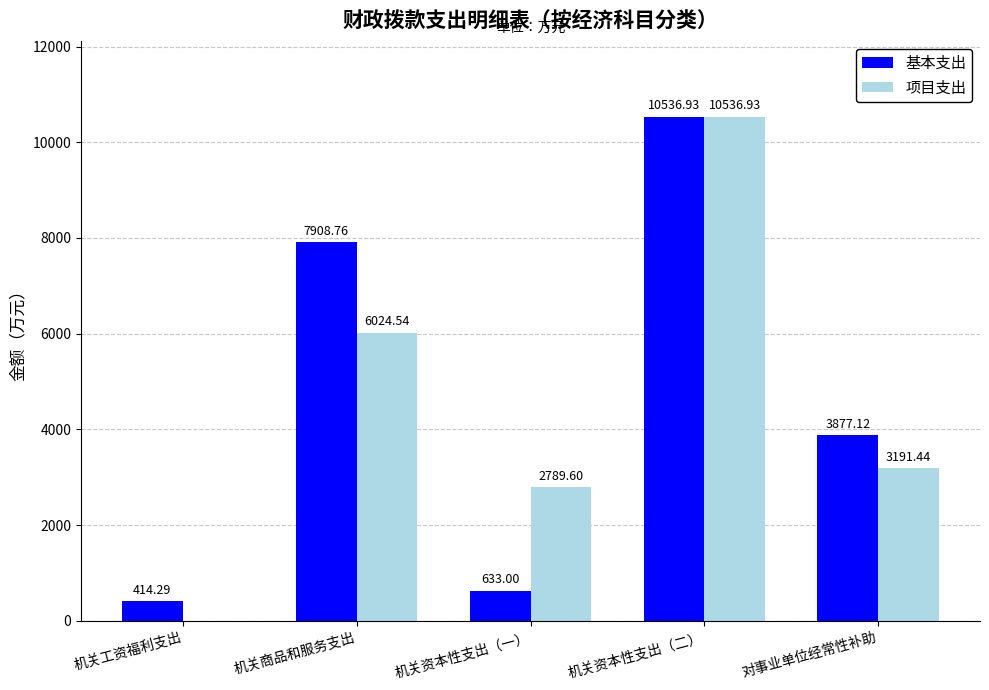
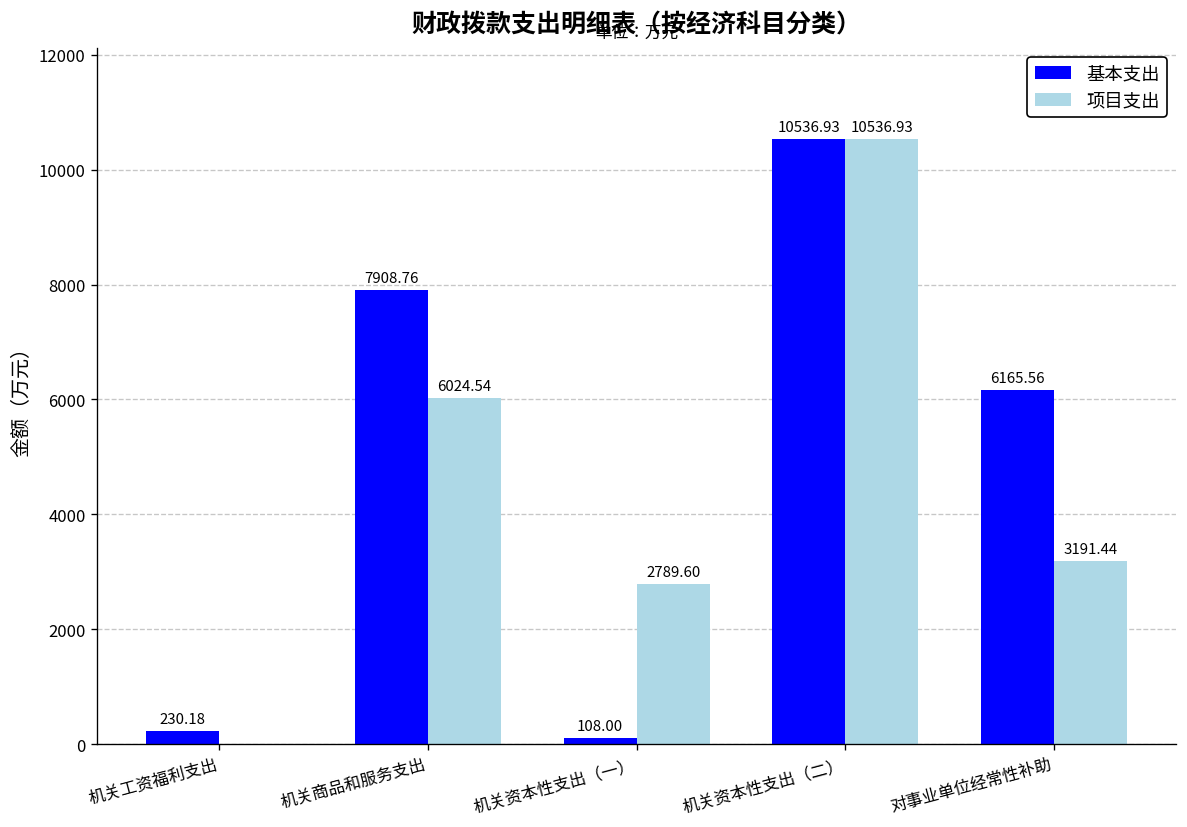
  {
    "基本支出": {
-     "机关工资福利支出": 414.29,
+     "机关工资福利支出": 230.18,
      "机关商品和服务支出": 7908.76,
-     "机关资本性支出（一）": 633.00,
+     "机关资本性支出（一）": 108.00,
      "机关资本性支出（二）": 10536.93,
-     "对事业单位经常性补助": 3877.12
+     "对事业单位经常性补助": 6165.56
    },
    "项目支出": {
      "机关商品和服务支出": 6024.54,
      "机关资本性支出（一）": 2789.60,
      "机关资本性支出（二）": 10536.93,
      "对事业单位经常性补助": 3191.44
    }
  }
